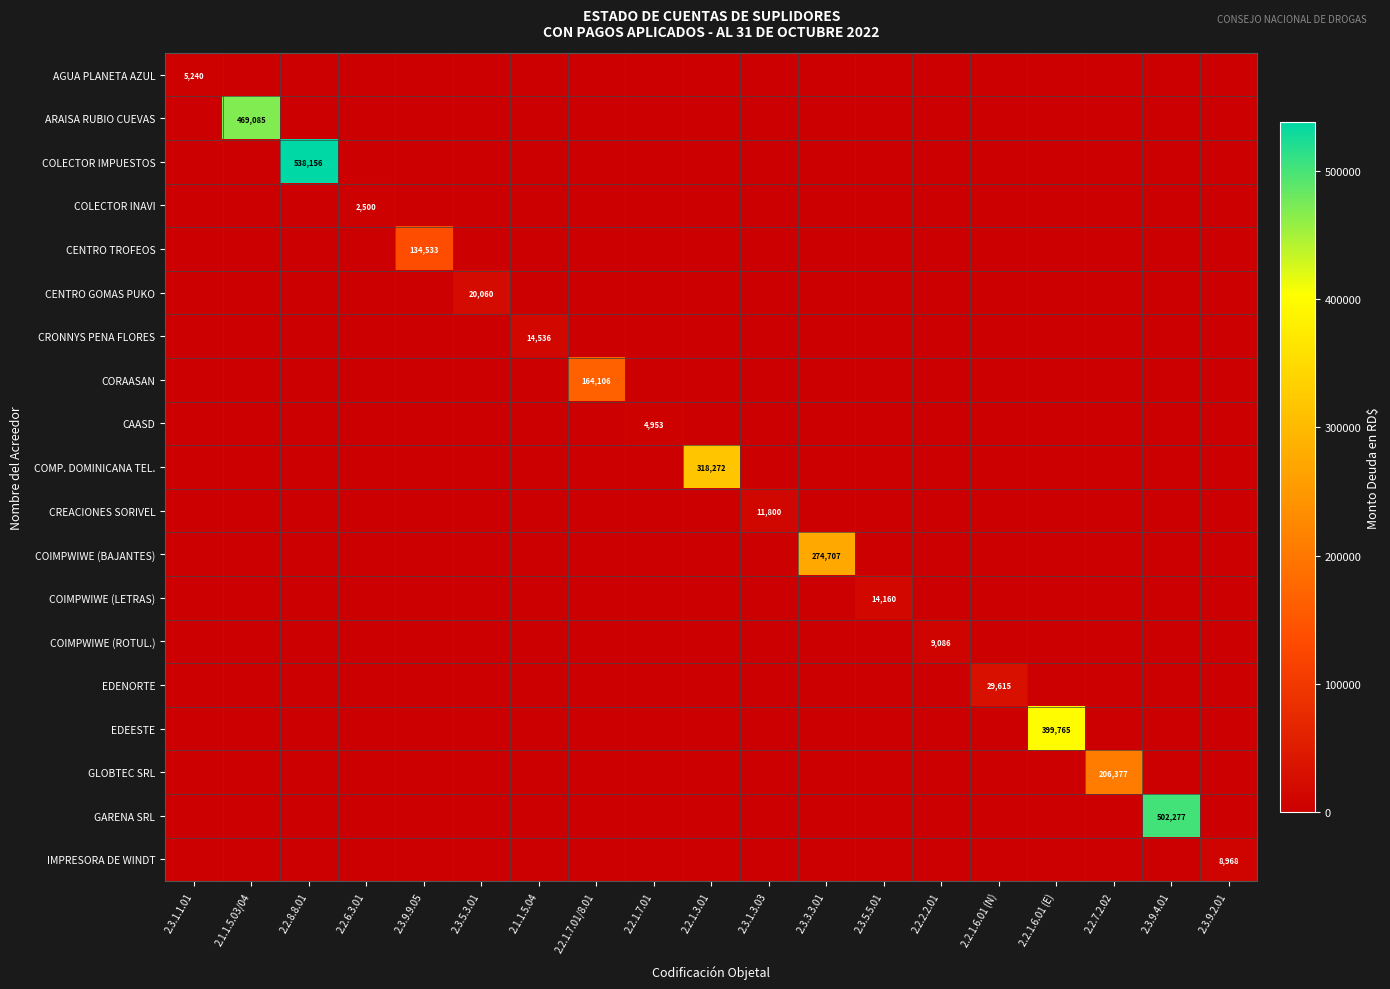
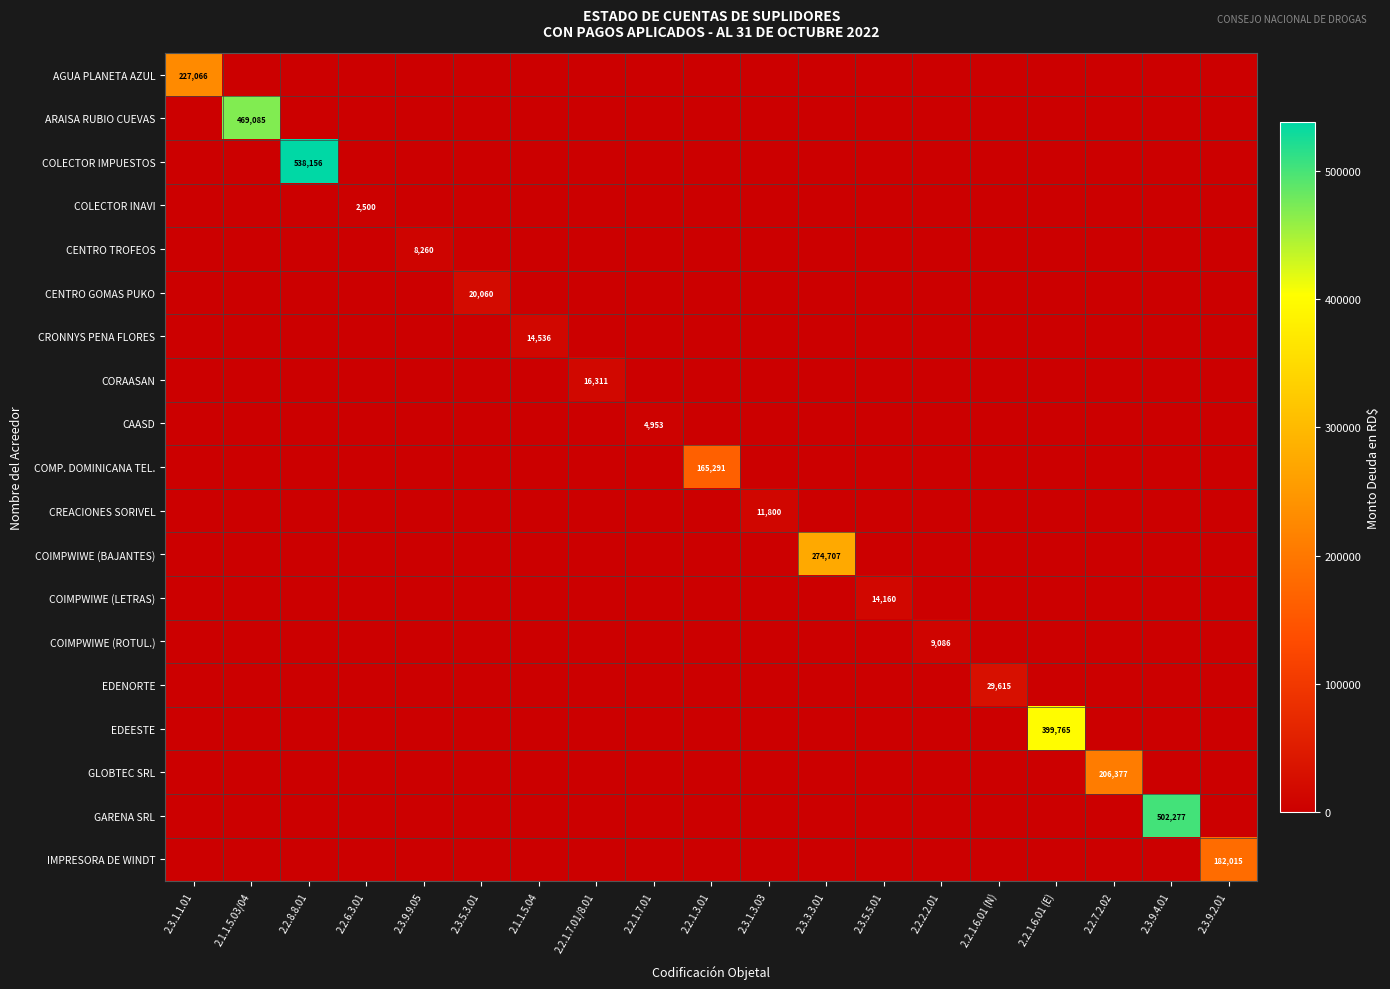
  {
    "AGUA PLANETA AZUL": {
-     "2.3.1.1.01": "5,240"
+     "2.3.1.1.01": "227,066"
    },
    "ARAISA RUBIO CUEVAS": {
      "2.1.1.5.03/04": "469,085"
    },
    "COLECTOR IMPUESTOS": {
      "2.2.8.8.01": "538,156"
    },
    "COLECTOR INAVI": {
      "2.2.6.3.01": "2,500"
    },
    "CENTRO TROFEOS": {
-     "2.3.9.9.05": "134,533"
+     "2.3.9.9.05": "8,260"
    },
    "CENTRO GOMAS PUKO": {
      "2.3.5.3.01": "20,060"
    },
    "CRONNYS PENA FLORES": {
      "2.1.1.5.04": "14,536"
    },
    "CORAASAN": {
-     "2.2.1.7.01/8.01": "164,106"
+     "2.2.1.7.01/8.01": "16,311"
    },
    "CAASD": {
      "2.2.1.7.01": "4,953"
    },
    "COMP. DOMINICANA TEL.": {
-     "2.2.1.3.01": "318,272"
+     "2.2.1.3.01": "165,291"
    },
    "CREACIONES SORIVEL": {
      "2.3.1.3.03": "11,800"
    },
    "COIMPWIWE (BAJANTES)": {
      "2.3.3.3.01": "274,707"
    },
    "COIMPWIWE (LETRAS)": {
      "2.3.5.5.01": "14,160"
    },
    "COIMPWIWE (ROTUL.)": {
      "2.2.2.2.01": "9,086"
    },
    "EDENORTE": {
      "2.2.1.6.01 (N)": "29,615"
    },
    "EDEESTE": {
      "2.2.1.6.01 (E)": "399,765"
    },
    "GLOBTEC SRL": {
      "2.2.7.2.02": "206,377"
    },
    "GARENA SRL": {
      "2.3.9.4.01": "502,277"
    },
    "IMPRESORA DE WINDT": {
-     "2.3.9.2.01": "8,968"
+     "2.3.9.2.01": "182,015"
    }
  }
